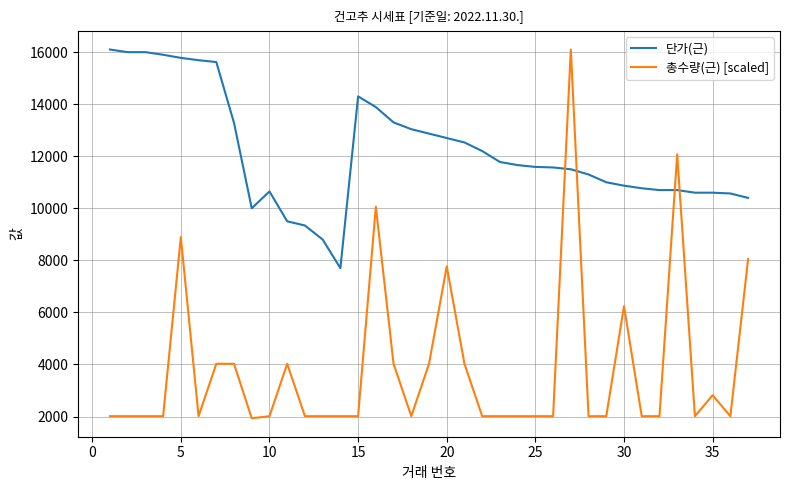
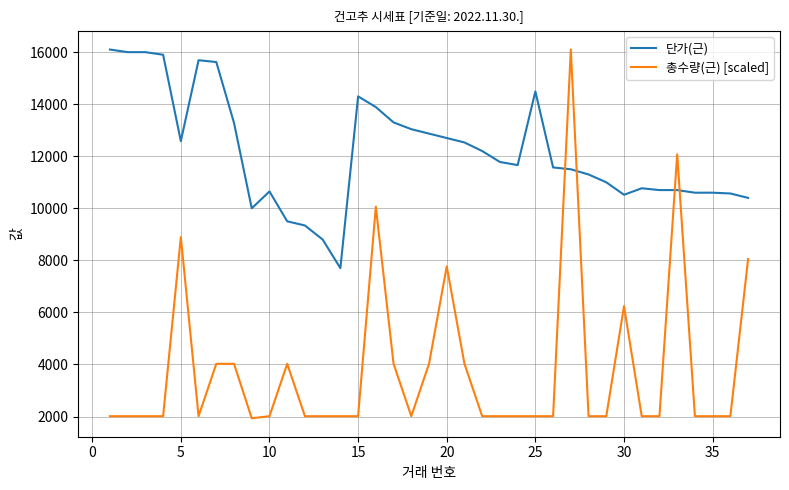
  {
    "단가(근)": {
-     "5": 15800,
+     "5": 12600,
      "10": 10600,
      "15": 14300,
      "20": 12700,
-     "25": 11600,
-     "30": 10900,
+     "25": 14500,
+     "30": 10500,
      "35": 10600
    },
    "총수량(근) [scaled]": {
      "5": 8900,
      "10": 2000,
      "15": 2000,
      "20": 7800,
      "25": 2000,
      "30": 6200,
-     "35": 2800
+     "35": 2000
    }
  }
